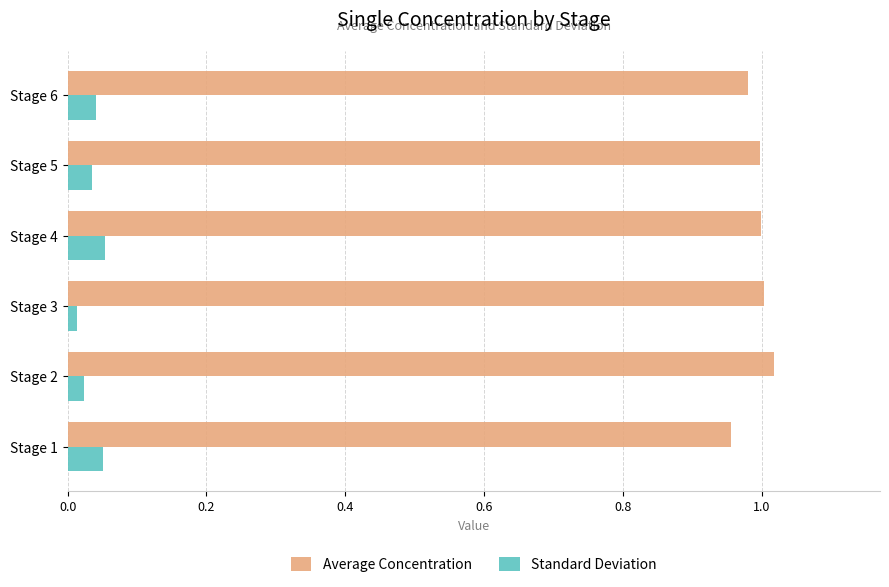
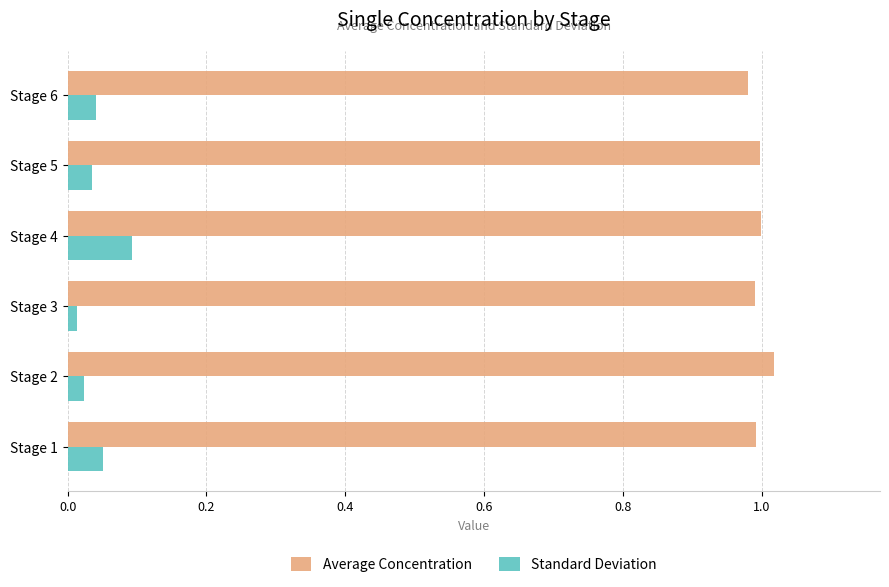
  {
    "Average Concentration": {
      "Stage 6": 0.98,
      "Stage 5": 1.00,
      "Stage 4": 1.00,
-     "Stage 3": 1.00,
+     "Stage 3": 0.99,
      "Stage 2": 1.02,
-     "Stage 1": 0.95
+     "Stage 1": 0.99
    },
    "Standard Deviation": {
      "Stage 6": 0.04,
      "Stage 5": 0.03,
-     "Stage 4": 0.05,
+     "Stage 4": 0.09,
      "Stage 3": 0.01,
      "Stage 2": 0.02,
      "Stage 1": 0.05
    }
  }
